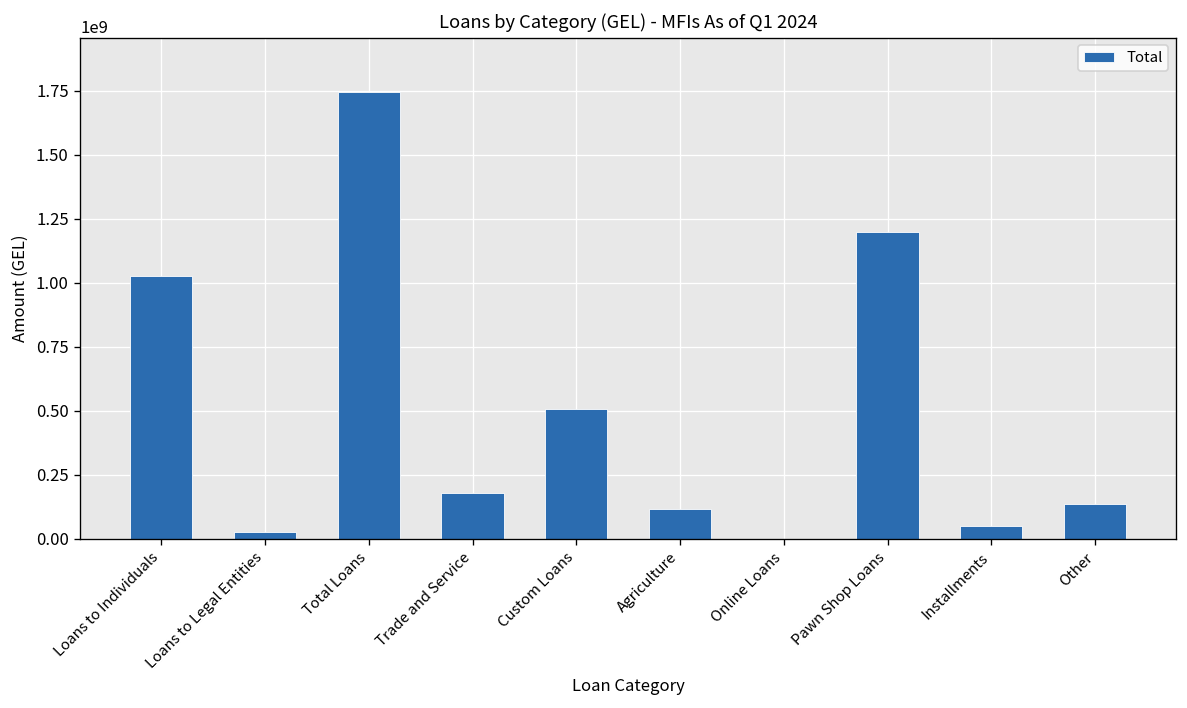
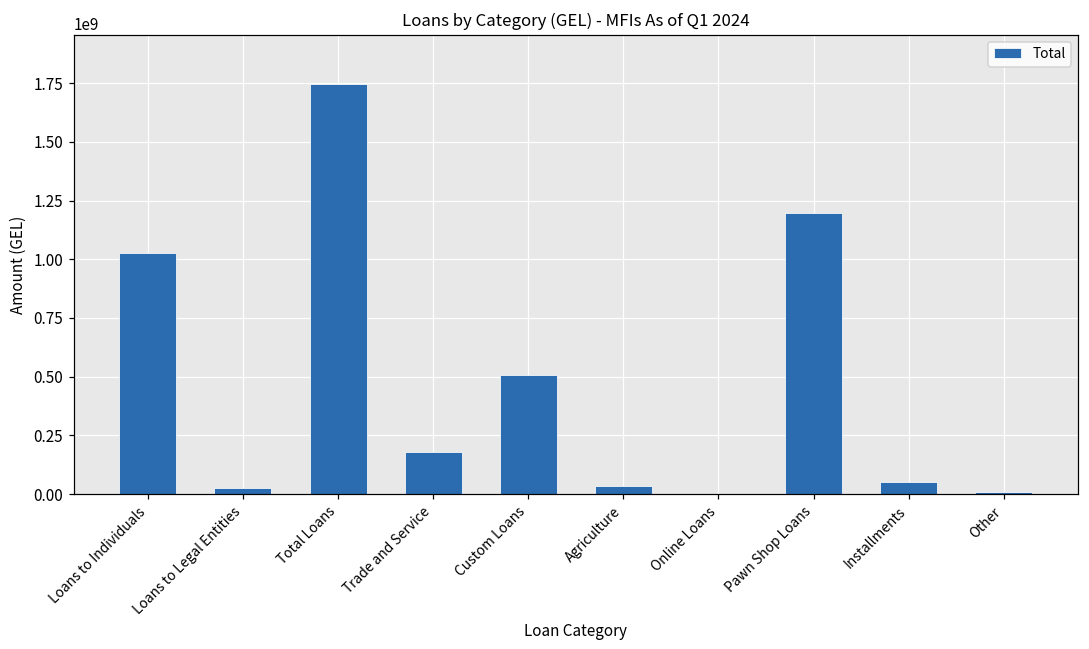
  {
    "Loans to Individuals": 1030000000,
    "Loans to Legal Entities": 30000000,
    "Total Loans": 1750000000,
    "Trade and Service": 180000000,
    "Custom Loans": 510000000,
-   "Agriculture": 120000000,
+   "Agriculture": 40000000,
    "Pawn Shop Loans": 1200000000,
    "Installments": 50000000,
-   "Other": 140000000
+   "Other": 10000000
  }
